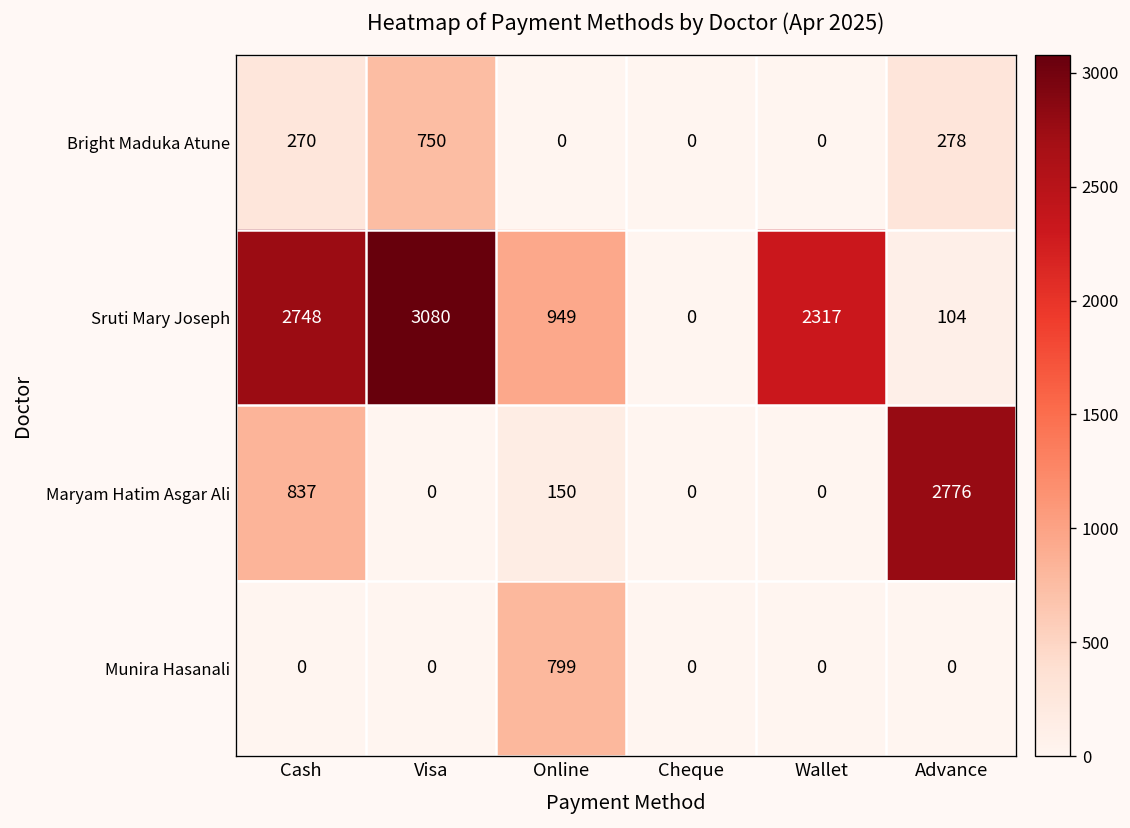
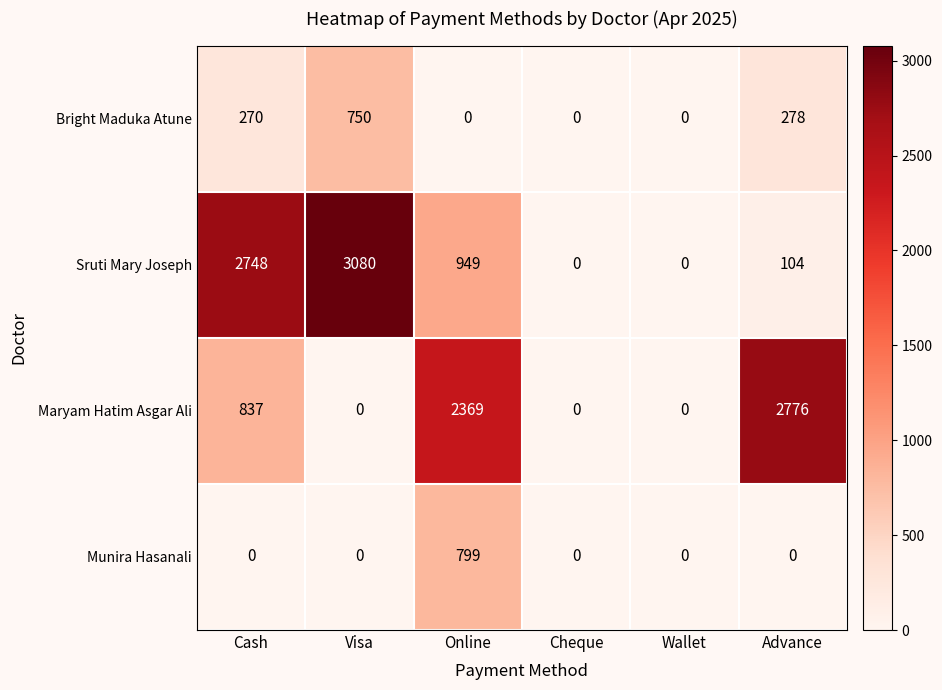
  {
    "Bright Maduka Atune": {
      "Cash": 270,
      "Visa": 750,
      "Online": 0,
      "Cheque": 0,
      "Wallet": 0,
      "Advance": 278
    },
    "Sruti Mary Joseph": {
      "Cash": 2748,
      "Visa": 3080,
      "Online": 949,
      "Cheque": 0,
-     "Wallet": 2317,
+     "Wallet": 0,
      "Advance": 104
    },
    "Maryam Hatim Asgar Ali": {
      "Cash": 837,
      "Visa": 0,
-     "Online": 150,
+     "Online": 2369,
      "Cheque": 0,
      "Wallet": 0,
      "Advance": 2776
    },
    "Munira Hasanali": {
      "Cash": 0,
      "Visa": 0,
      "Online": 799,
      "Cheque": 0,
      "Wallet": 0,
      "Advance": 0
    }
  }
